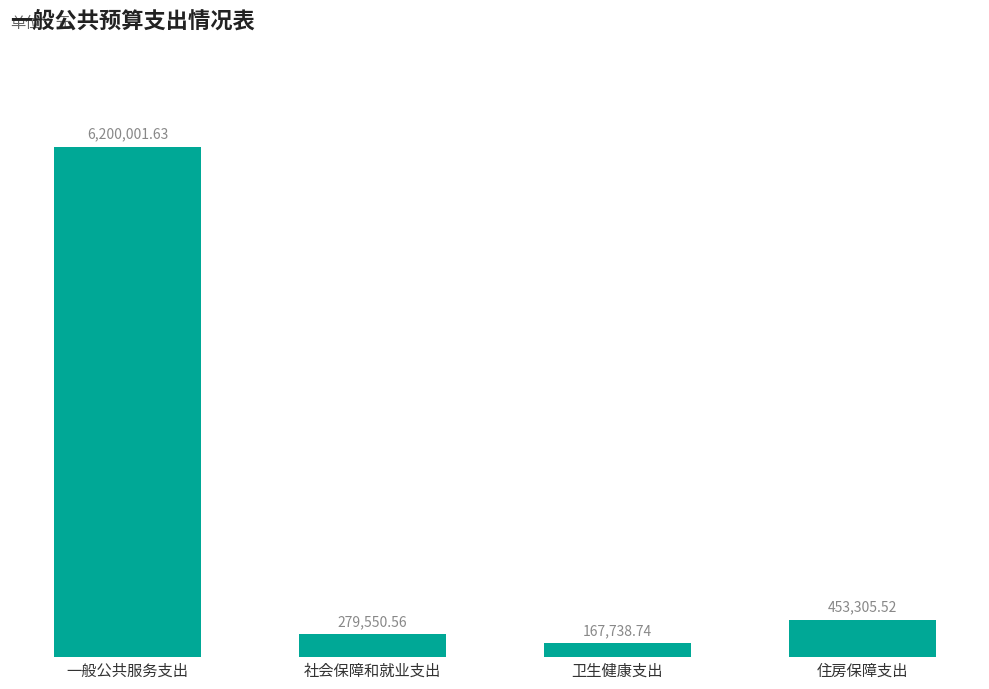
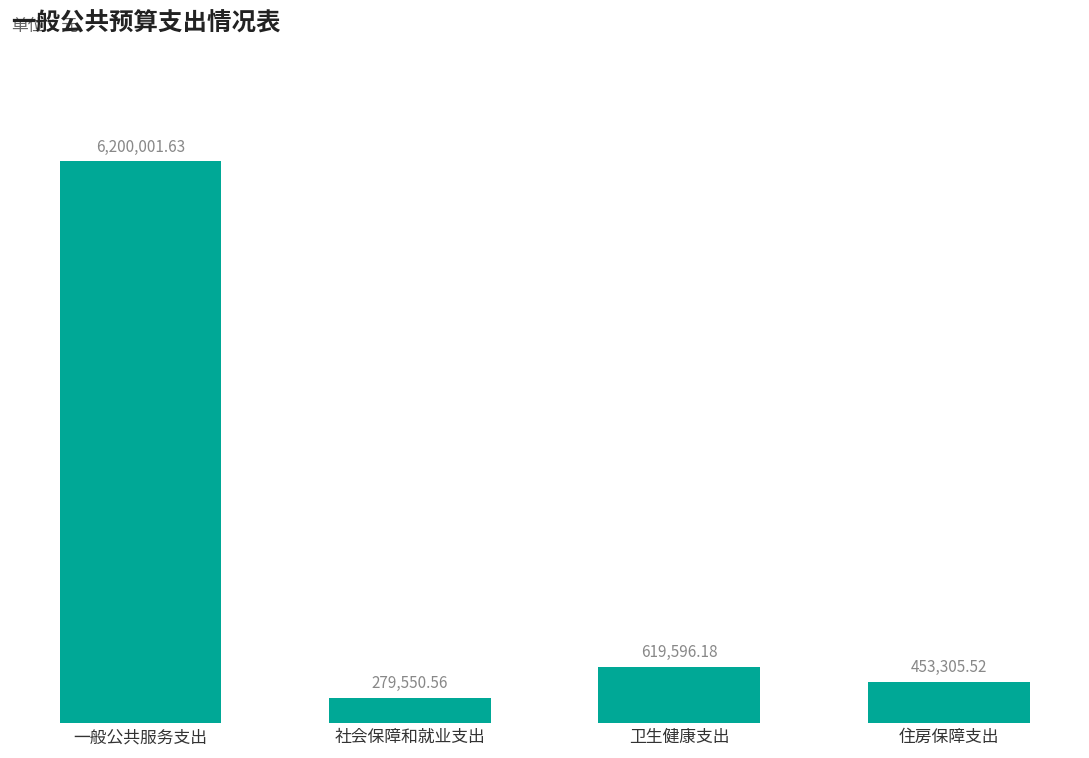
  {
    "一般公共服务支出": "6,200,001.63",
    "社会保障和就业支出": "279,550.56",
-   "卫生健康支出": "167,738.74",
+   "卫生健康支出": "619,596.18",
    "住房保障支出": "453,305.52"
  }
